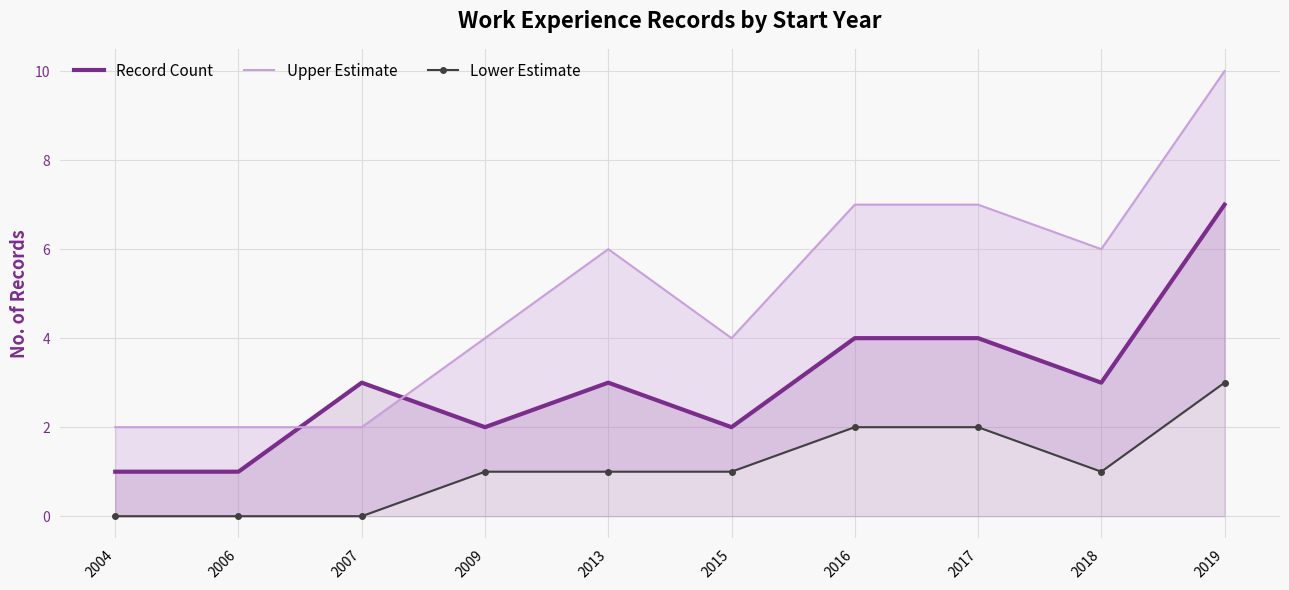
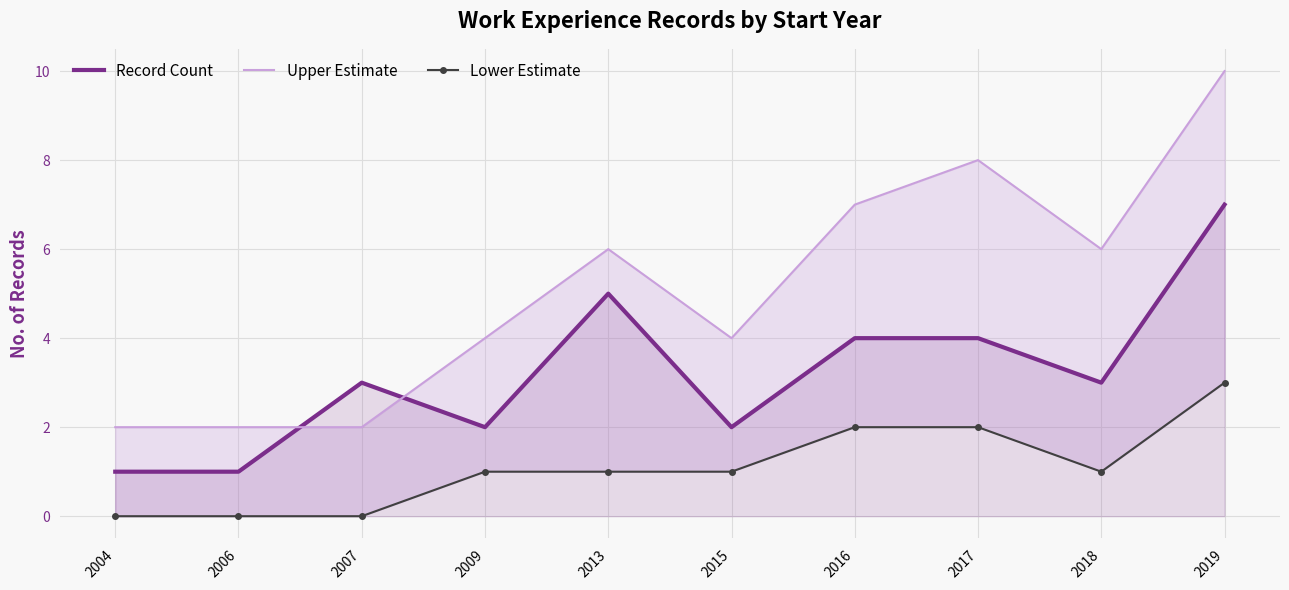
  {
    "Record Count": {
      "2004": 1,
      "2006": 1,
      "2007": 3,
      "2009": 2,
-     "2013": 3,
+     "2013": 5,
      "2015": 2,
      "2016": 4,
      "2017": 4,
      "2018": 3,
      "2019": 7
    },
    "Upper Estimate": {
      "2004": 2,
      "2006": 2,
      "2007": 2,
      "2009": 4,
      "2013": 6,
      "2015": 4,
      "2016": 7,
-     "2017": 7,
+     "2017": 8,
      "2018": 6,
      "2019": 10
    },
    "Lower Estimate": {
      "2004": 0,
      "2006": 0,
      "2007": 0,
      "2009": 1,
      "2013": 1,
      "2015": 1,
      "2016": 2,
      "2017": 2,
      "2018": 1,
      "2019": 3
    }
  }
